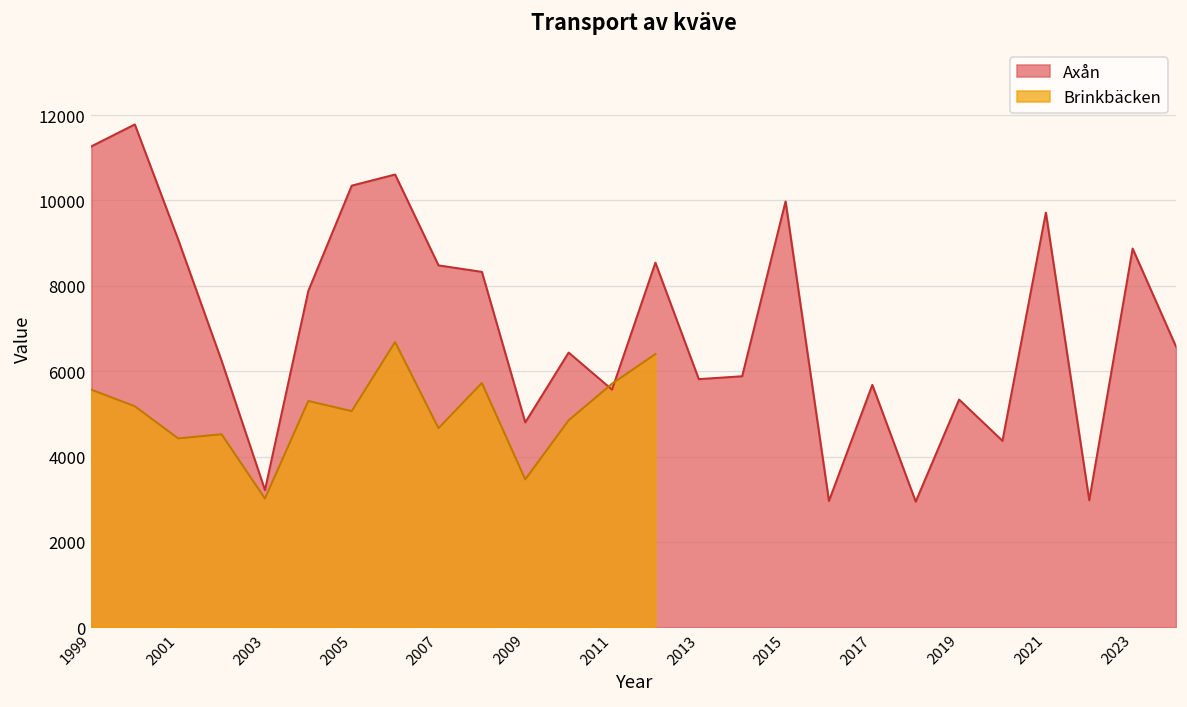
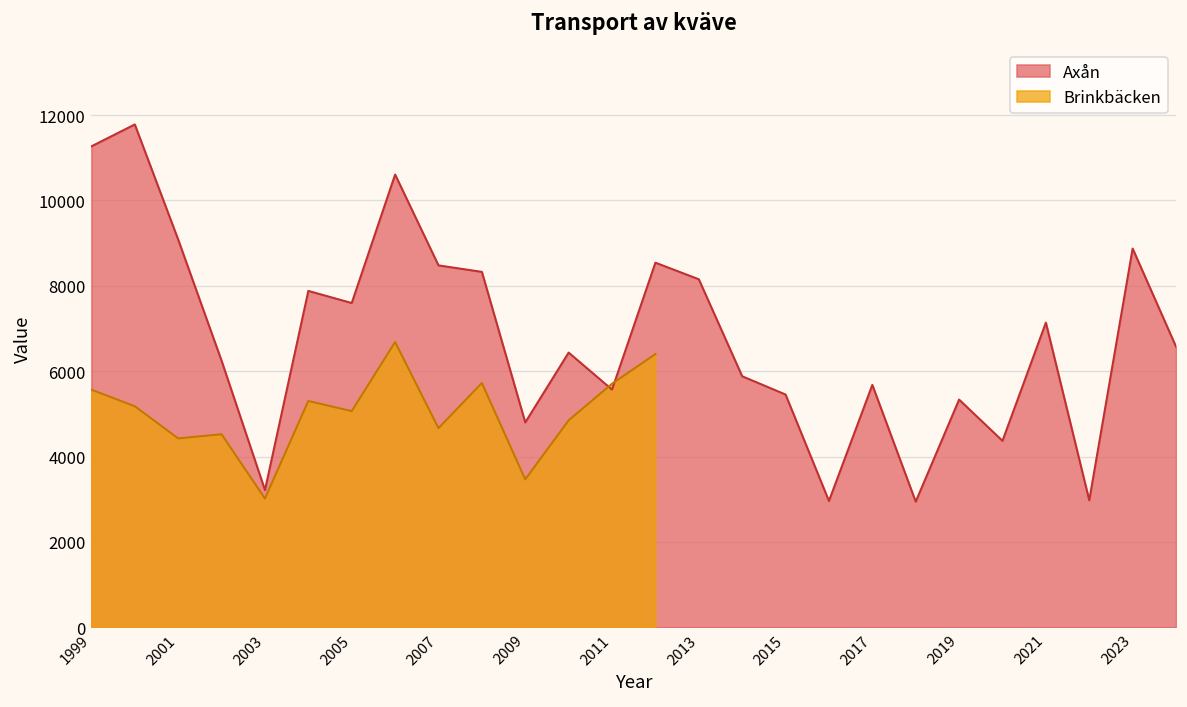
  {
    "Axån": {
      "1999": 11300,
      "2001": 9100,
      "2003": 3200,
-     "2005": 10300,
+     "2005": 7600,
      "2007": 8500,
      "2009": 4800,
      "2011": 5600,
-     "2013": 5800,
-     "2015": 10000,
+     "2013": 8200,
+     "2015": 5500,
      "2017": 5700,
      "2019": 5300,
-     "2021": 9700,
+     "2021": 7100,
      "2023": 8900
    },
    "Brinkbäcken": {
      "1999": 5600,
      "2001": 4400,
      "2003": 3000,
      "2005": 5100,
      "2007": 4700,
      "2009": 3500,
      "2011": 5700
    }
  }
